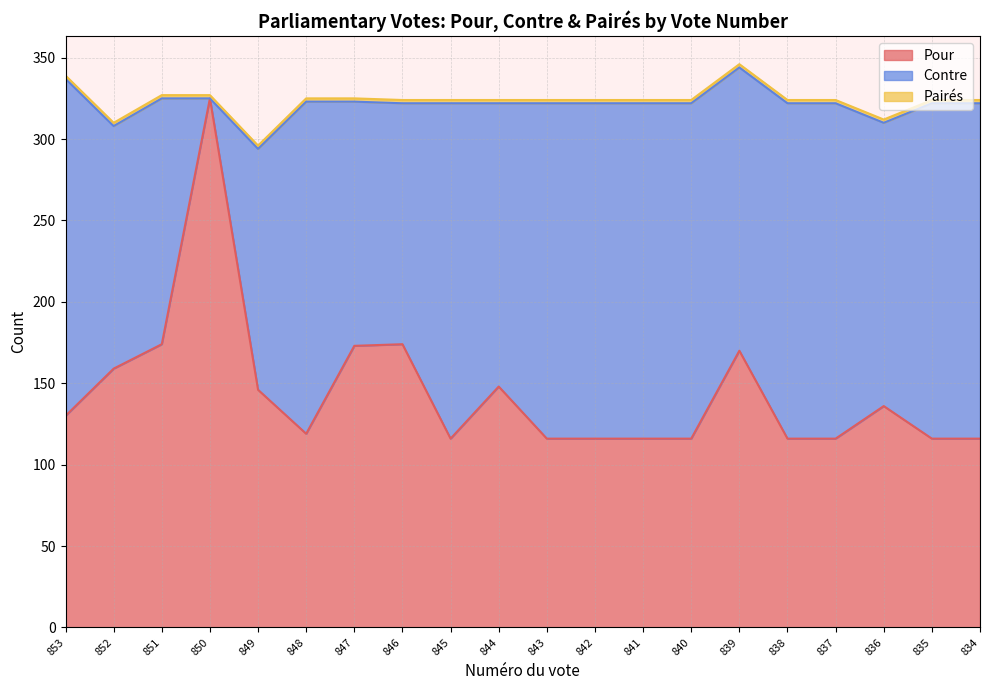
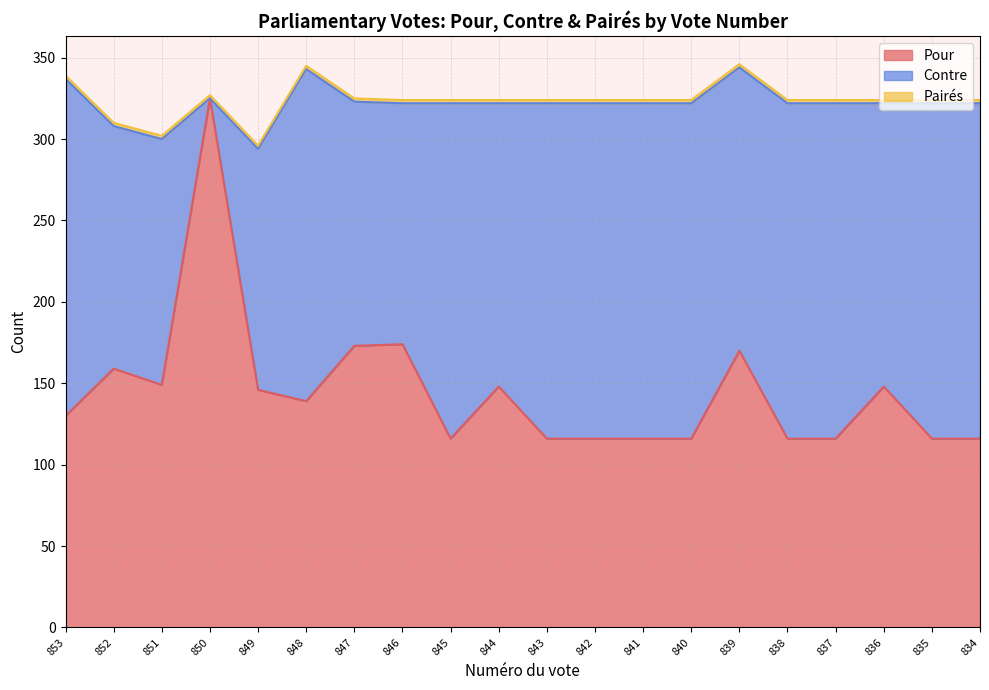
  {
    "Pour": {
      "853": 130,
      "852": 159,
-     "851": 174,
+     "851": 149,
      "849": 146,
-     "848": 119,
+     "848": 139,
      "847": 173,
      "846": 174,
      "845": 116,
      "844": 148,
      "843": 116,
      "842": 116,
      "841": 116,
      "840": 116,
      "839": 170,
      "838": 116,
      "837": 116,
-     "836": 136,
+     "836": 148,
      "835": 116,
      "834": 116
    },
    "Contre": {
      "853": 207,
      "852": 149,
      "851": 151,
      "849": 148,
      "848": 204,
      "847": 150,
      "846": 148,
      "845": 206,
      "844": 174,
      "843": 206,
      "842": 206,
      "841": 206,
      "840": 206,
      "839": 174,
      "838": 206,
      "837": 206,
      "834": 206
    },
    "Pairés": {
      "853": 2,
      "852": 2,
      "851": 2,
      "850": 2,
      "849": 2,
      "848": 2,
      "847": 2,
      "846": 2,
      "845": 2,
      "844": 2,
      "843": 2,
      "842": 2,
      "841": 2,
      "840": 2,
      "839": 2,
      "838": 2,
      "837": 2,
      "834": 2
    }
  }
